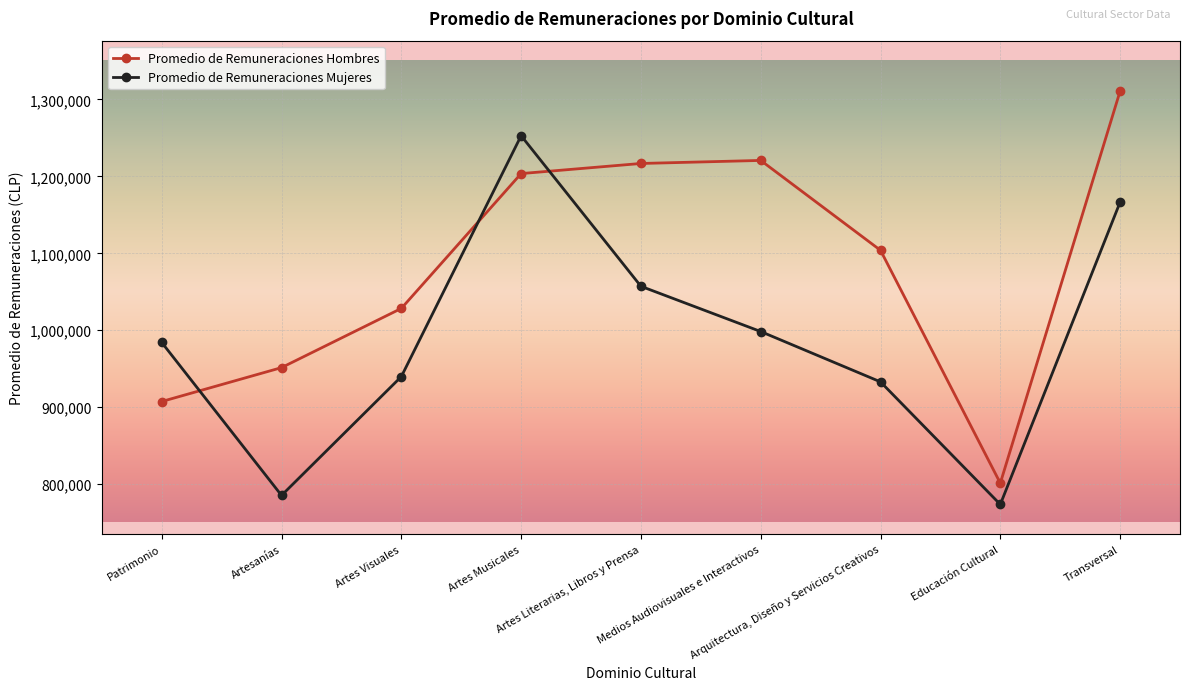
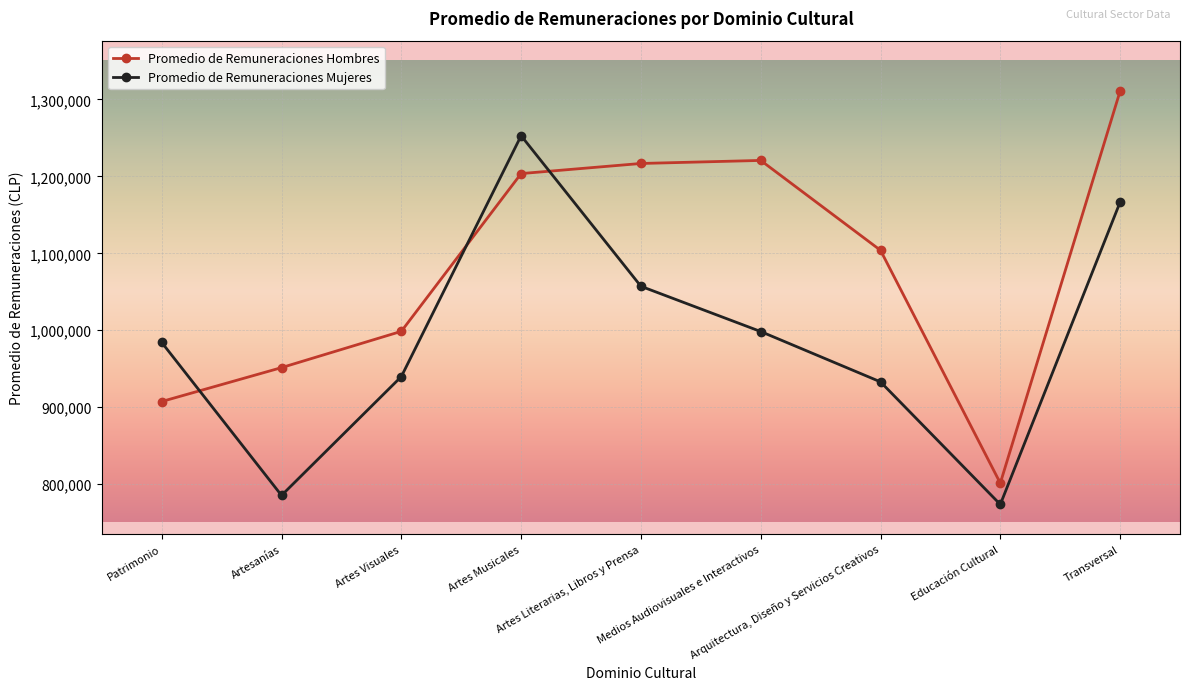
  {
    "Promedio de Remuneraciones Hombres": {
      "Patrimonio": "910,000",
      "Artesanías": "950,000",
-     "Artes Visuales": "1,030,000",
+     "Artes Visuales": "1,000,000",
      "Artes Musicales": "1,200,000",
      "Artes Literarias, Libros y Prensa": "1,220,000",
      "Medios Audiovisuales e Interactivos": "1,220,000",
      "Arquitectura, Diseño y Servicios Creativos": "1,100,000",
      "Educación Cultural": "800,000",
      "Transversal": "1,310,000"
    },
    "Promedio de Remuneraciones Mujeres": {
      "Patrimonio": "980,000",
      "Artesanías": "790,000",
      "Artes Visuales": "940,000",
      "Artes Musicales": "1,250,000",
      "Artes Literarias, Libros y Prensa": "1,060,000",
      "Medios Audiovisuales e Interactivos": "1,000,000",
      "Arquitectura, Diseño y Servicios Creativos": "930,000",
      "Educación Cultural": "770,000",
      "Transversal": "1,170,000"
    }
  }
